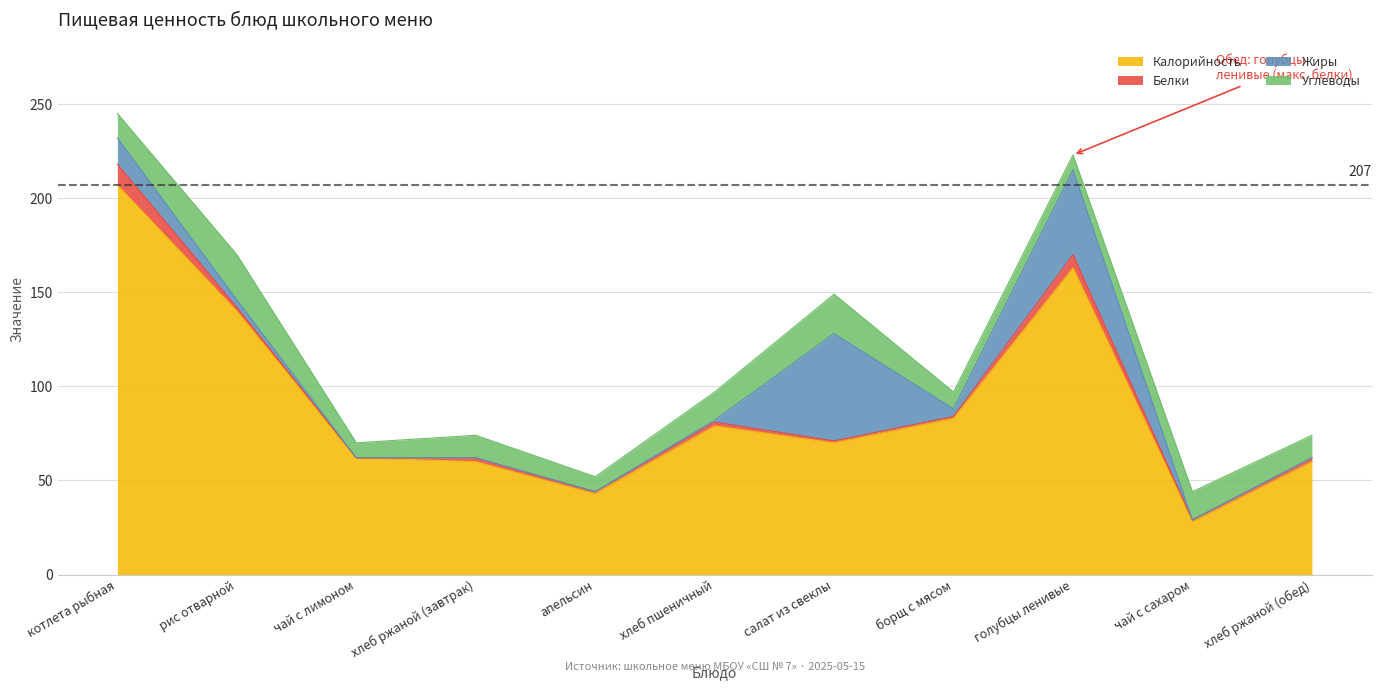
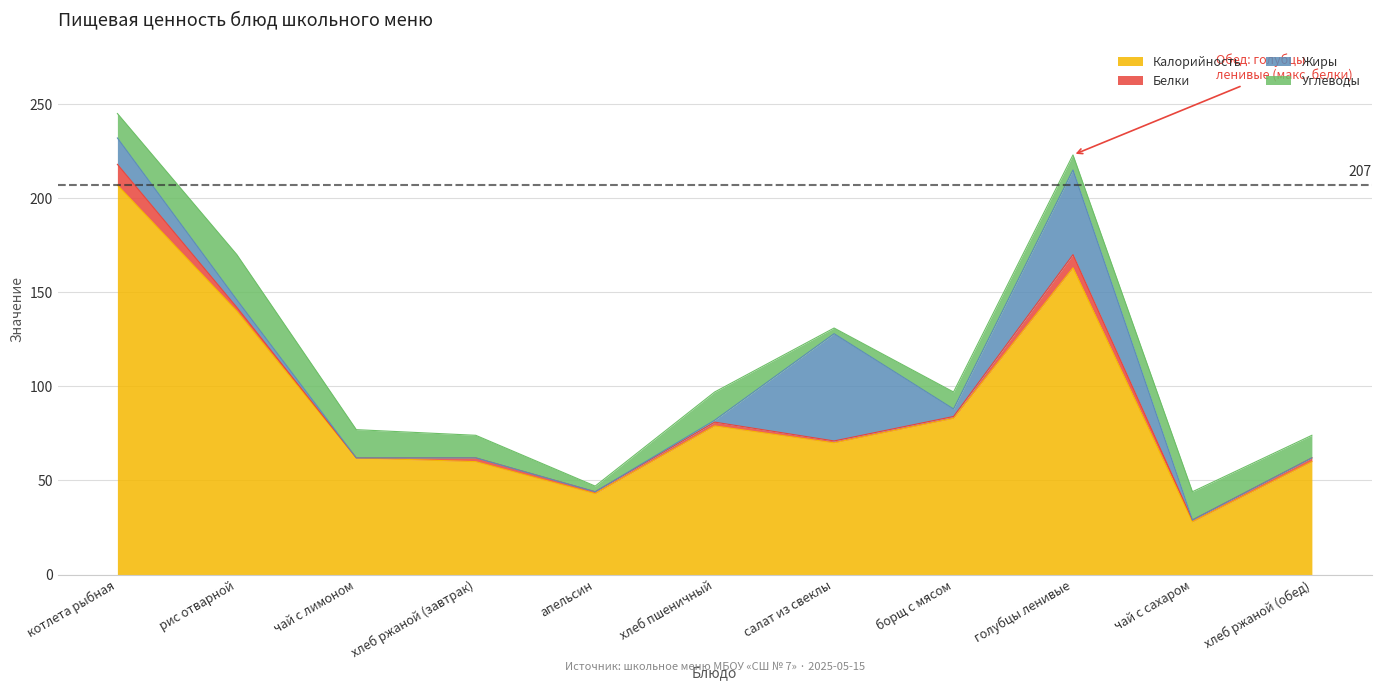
  {
    "Калорийность": {
      "котлета рыбная": 207,
      "рис отварной": 140,
      "хлеб ржаной (завтрак)": 60,
      "хлеб пшеничный": 79,
      "голубцы ленивые": 163,
      "хлеб ржаной (обед)": 60
    },
    "Белки": {
      "котлета рыбная": 11,
      "рис отварной": 2,
      "голубцы ленивые": 7
    },
    "Жиры": {
      "котлета рыбная": 14,
      "рис отварной": 4,
      "салат из свеклы": 57,
      "борщ с мясом": 4,
      "голубцы ленивые": 45
    },
    "Углеводы": {
      "котлета рыбная": 13,
      "рис отварной": 24,
-     "чай с лимоном": 8,
+     "чай с лимоном": 15,
      "хлеб ржаной (завтрак)": 12,
-     "апельсин": 8,
+     "апельсин": 3,
      "хлеб пшеничный": 15,
-     "салат из свеклы": 21,
+     "салат из свеклы": 3,
      "борщ с мясом": 9,
      "голубцы ленивые": 8,
      "чай с сахаром": 15,
      "хлеб ржаной (обед)": 12
    }
  }
